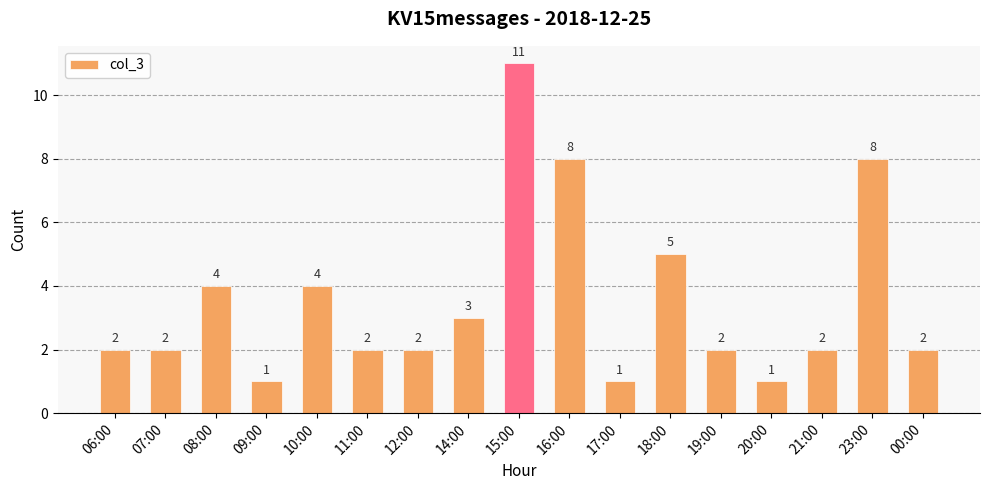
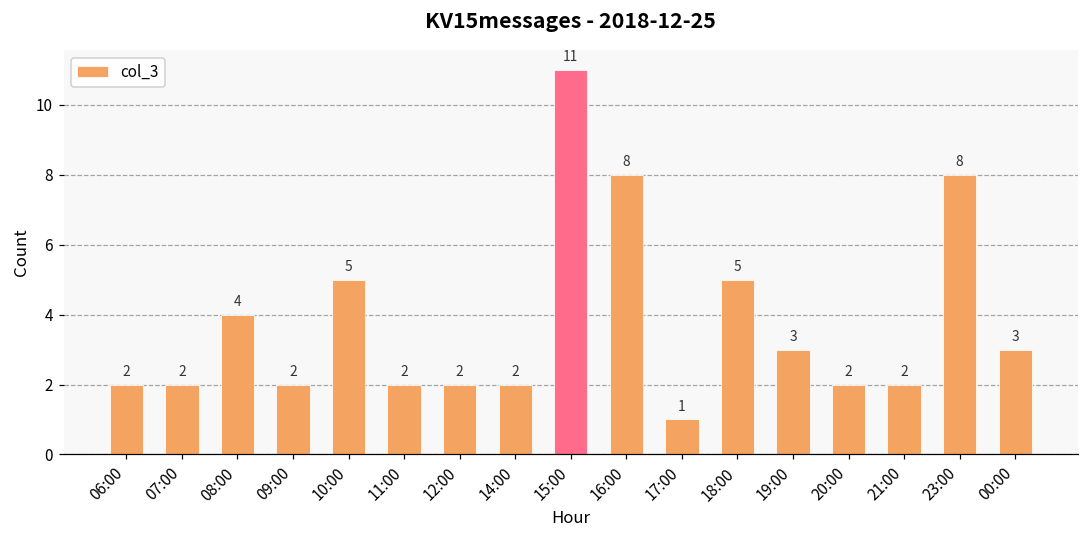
  {
    "06:00": 2,
    "07:00": 2,
    "08:00": 4,
-   "09:00": 1,
-   "10:00": 4,
+   "09:00": 2,
+   "10:00": 5,
    "11:00": 2,
    "12:00": 2,
-   "14:00": 3,
+   "14:00": 2,
    "15:00": 11,
    "16:00": 8,
    "17:00": 1,
    "18:00": 5,
-   "19:00": 2,
-   "20:00": 1,
+   "19:00": 3,
+   "20:00": 2,
    "21:00": 2,
    "23:00": 8,
-   "00:00": 2
+   "00:00": 3
  }
